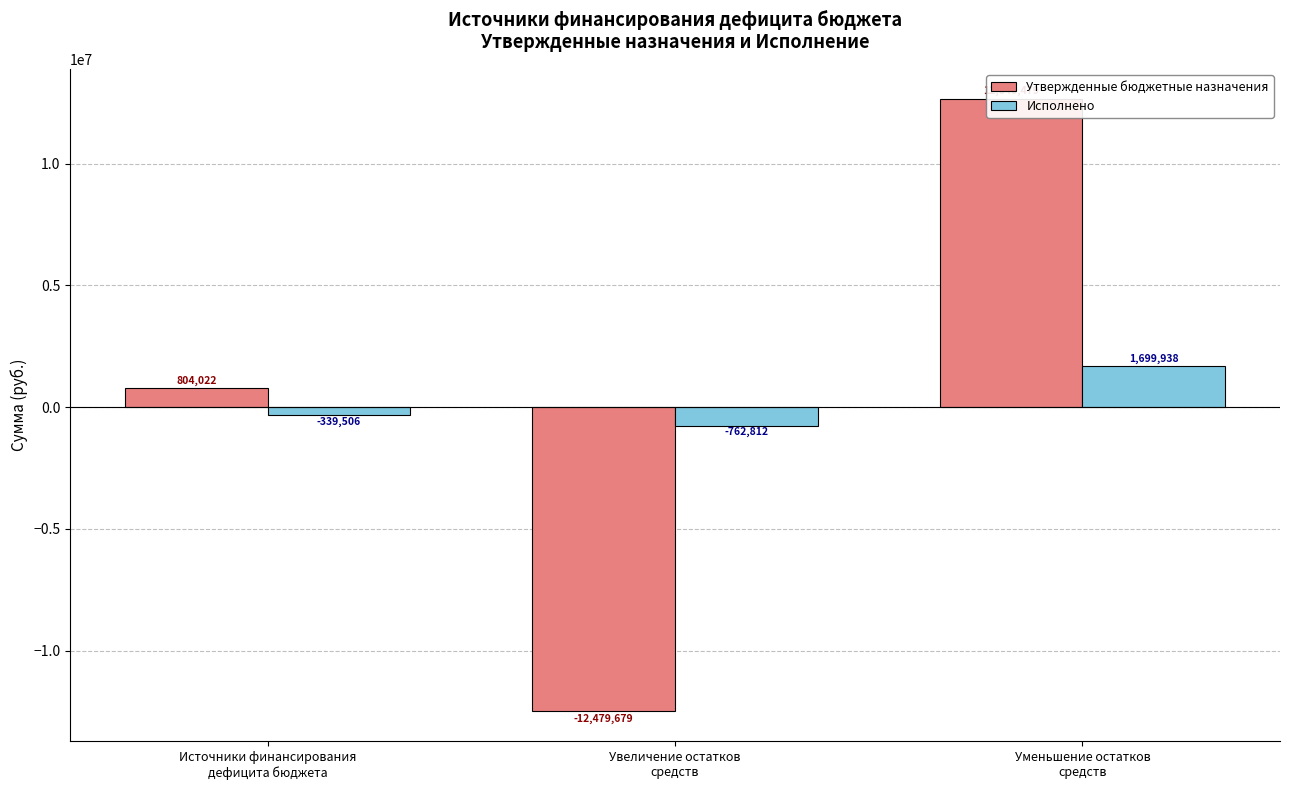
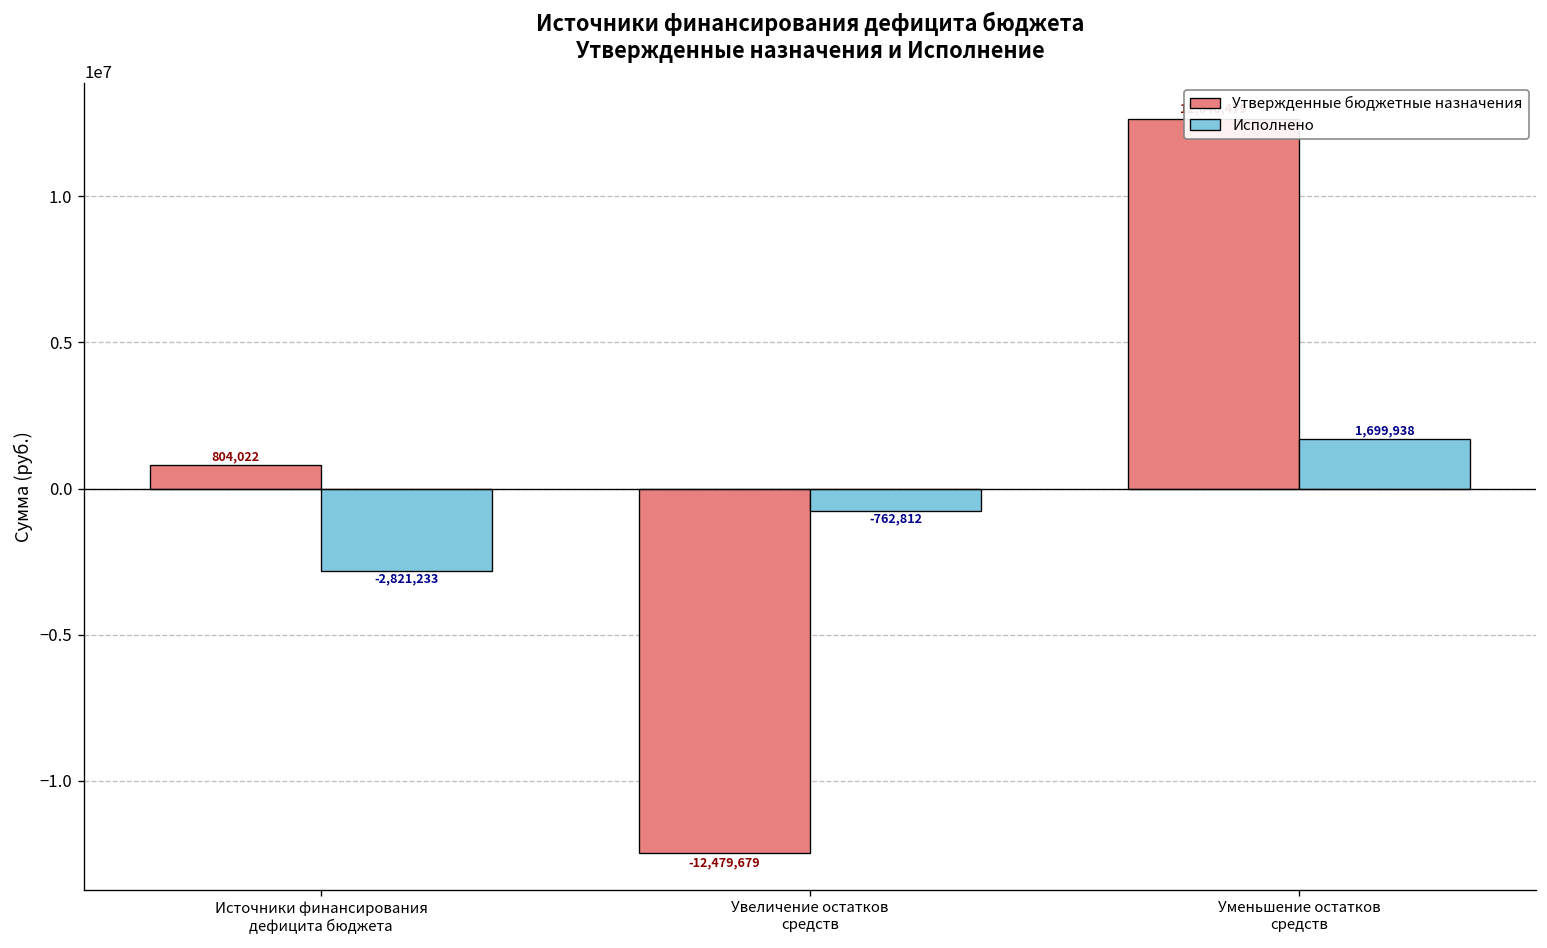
  {
    "Утвержденные бюджетные назначения": {
      "Источники финансирования дефицита бюджета": "804,022",
      "Увеличение остатков средств": "-12,479,679"
    },
    "Исполнено": {
-     "Источники финансирования дефицита бюджета": "-339,506",
+     "Источники финансирования дефицита бюджета": "-2,821,233",
      "Увеличение остатков средств": "-762,812",
      "Уменьшение остатков средств": "1,699,938"
    }
  }
